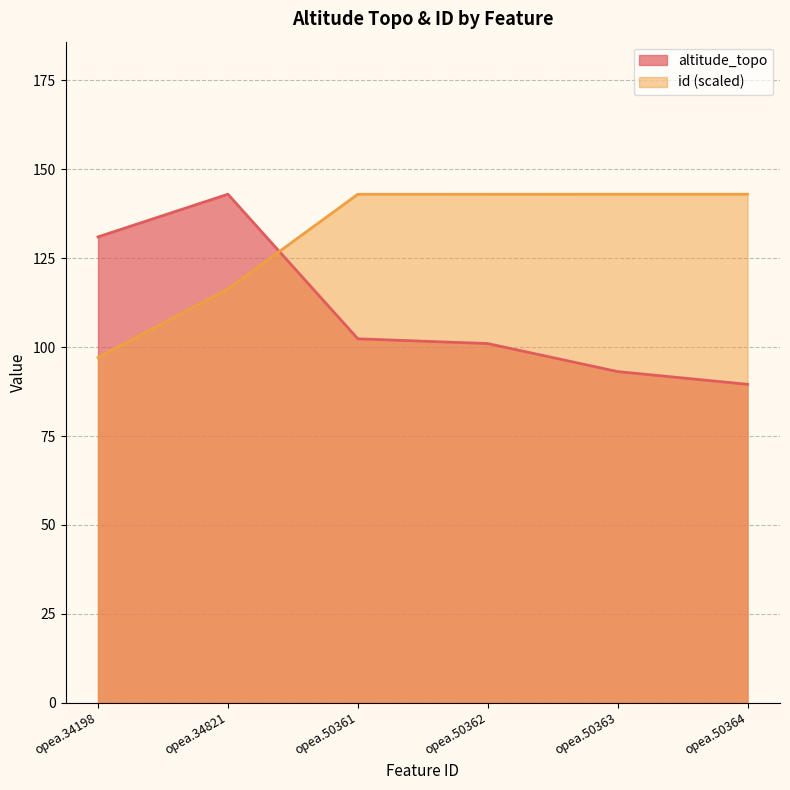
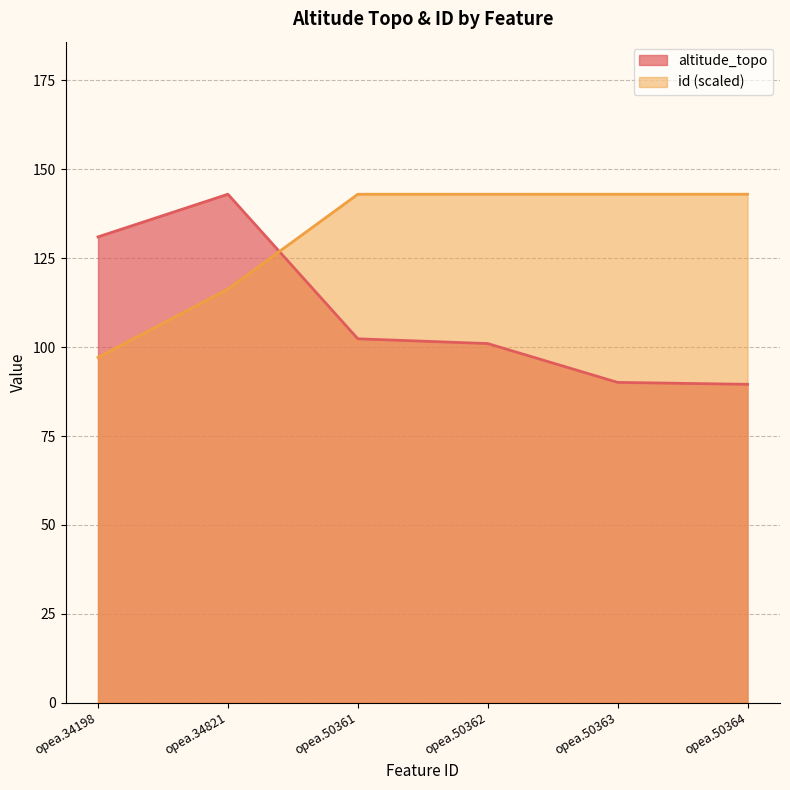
  {
    "altitude_topo": {
      "opea.34198": 131,
      "opea.34821": 143,
      "opea.50361": 102,
      "opea.50362": 101,
-     "opea.50363": 93,
+     "opea.50363": 90,
      "opea.50364": 90
    },
    "id (scaled)": {
      "opea.34198": 97,
      "opea.34821": 116,
      "opea.50361": 143,
      "opea.50362": 143,
      "opea.50363": 143,
      "opea.50364": 143
    }
  }
